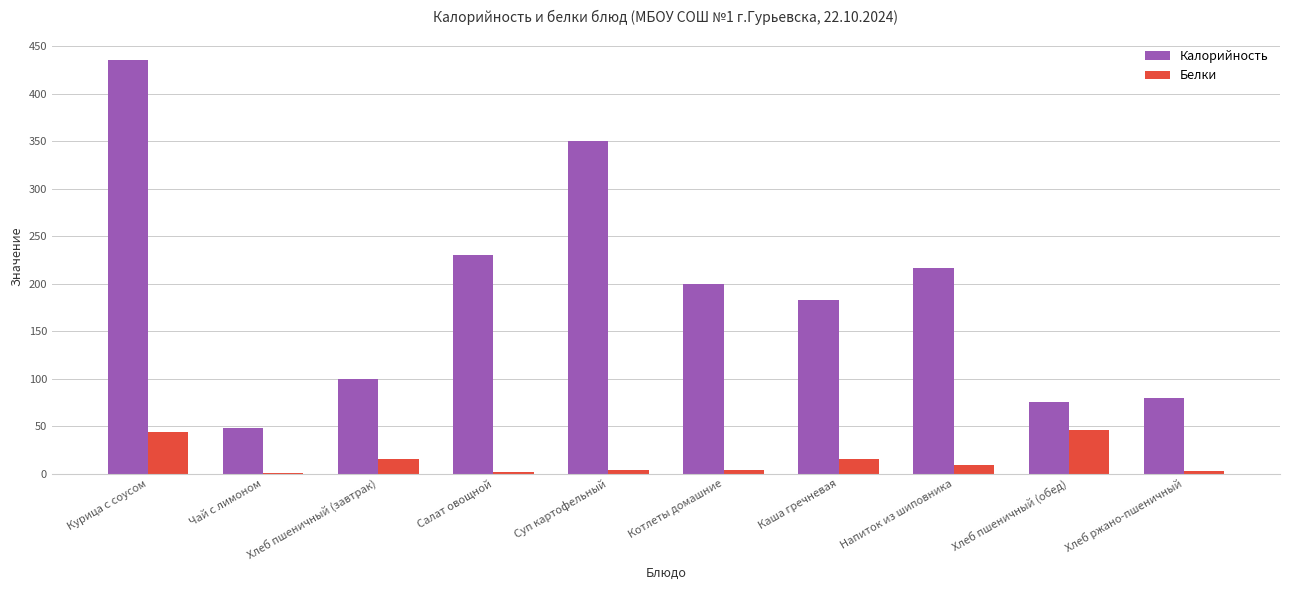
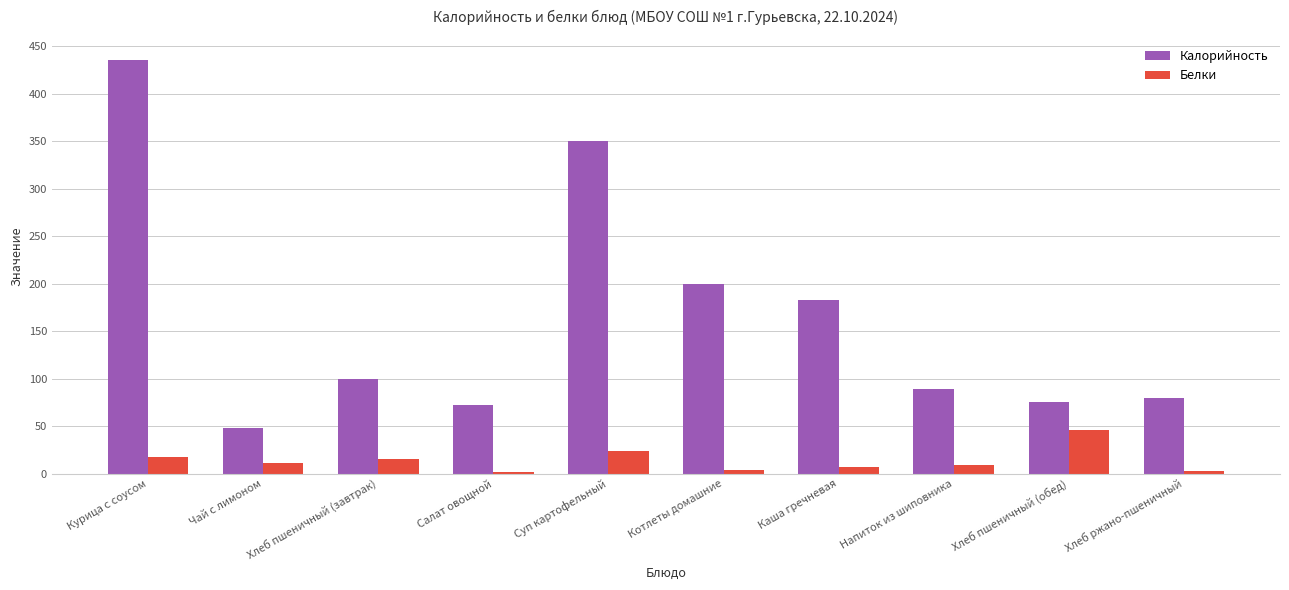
  {
    "Калорийность": {
      "Курица с соусом": 440,
      "Чай с лимоном": 50,
      "Хлеб пшеничный (завтрак)": 100,
-     "Салат овощной": 230,
+     "Салат овощной": 70,
      "Суп картофельный": 350,
      "Котлеты домашние": 200,
      "Каша гречневая": 180,
-     "Напиток из шиповника": 220,
+     "Напиток из шиповника": 90,
      "Хлеб пшеничный (обед)": 80,
      "Хлеб ржано-пшеничный": 80
    },
    "Белки": {
-     "Курица с соусом": 40,
-     "Чай с лимоном": 0,
+     "Курица с соусом": 20,
+     "Чай с лимоном": 10,
      "Хлеб пшеничный (завтрак)": 20,
-     "Суп картофельный": 0,
+     "Суп картофельный": 20,
      "Котлеты домашние": 0,
-     "Каша гречневая": 20,
+     "Каша гречневая": 10,
      "Напиток из шиповника": 10,
      "Хлеб пшеничный (обед)": 50
    }
  }
